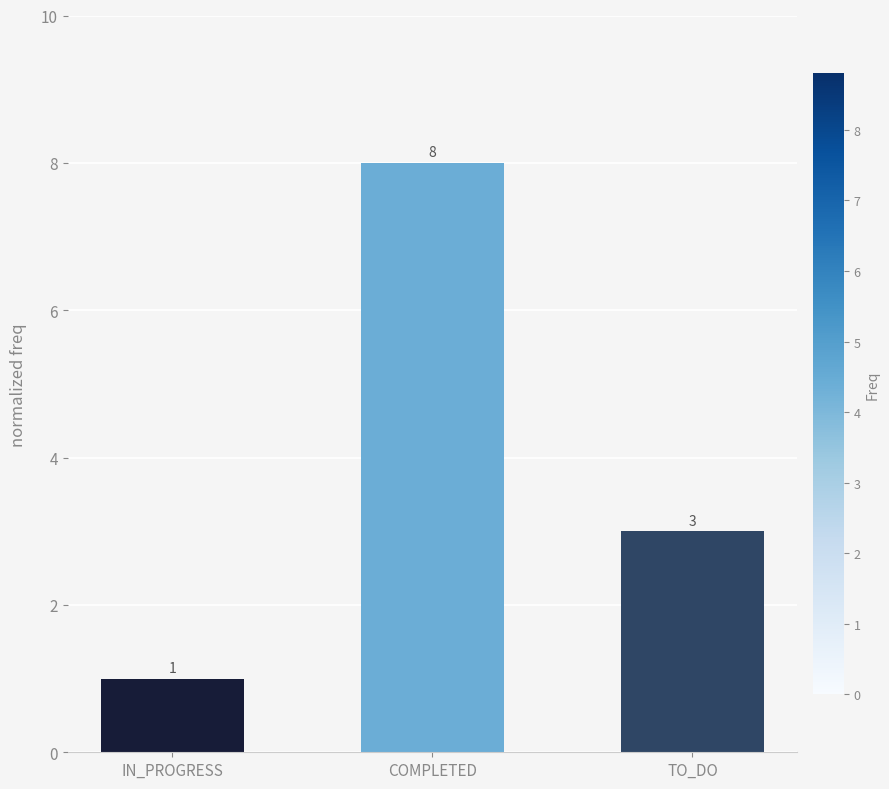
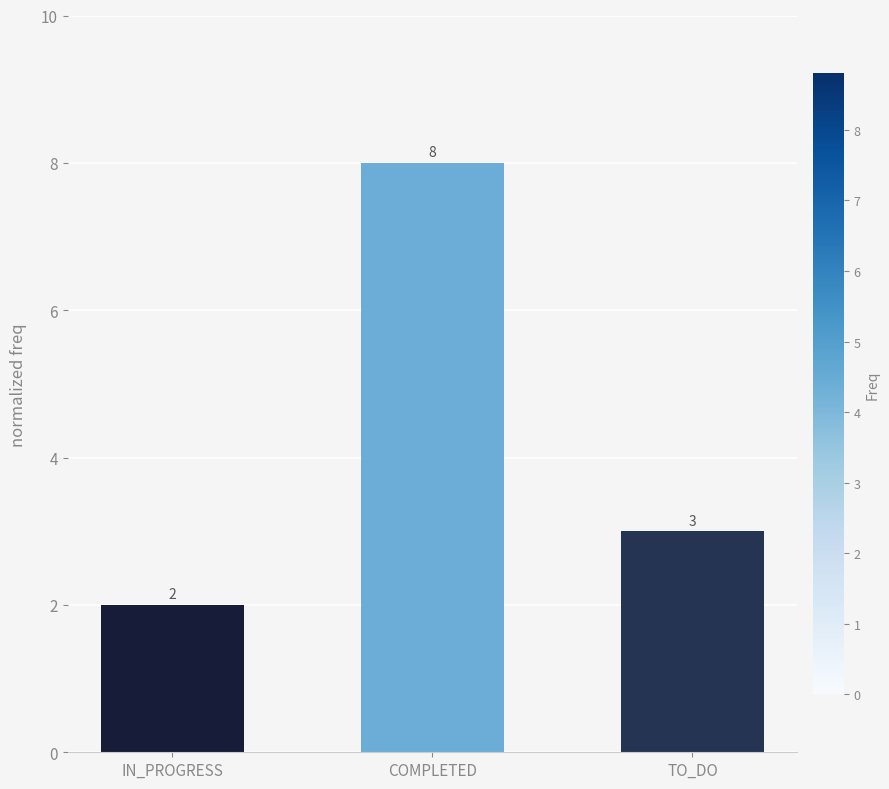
  {
-   "IN_PROGRESS": 1,
+   "IN_PROGRESS": 2,
    "COMPLETED": 8,
    "TO_DO": 3
  }
